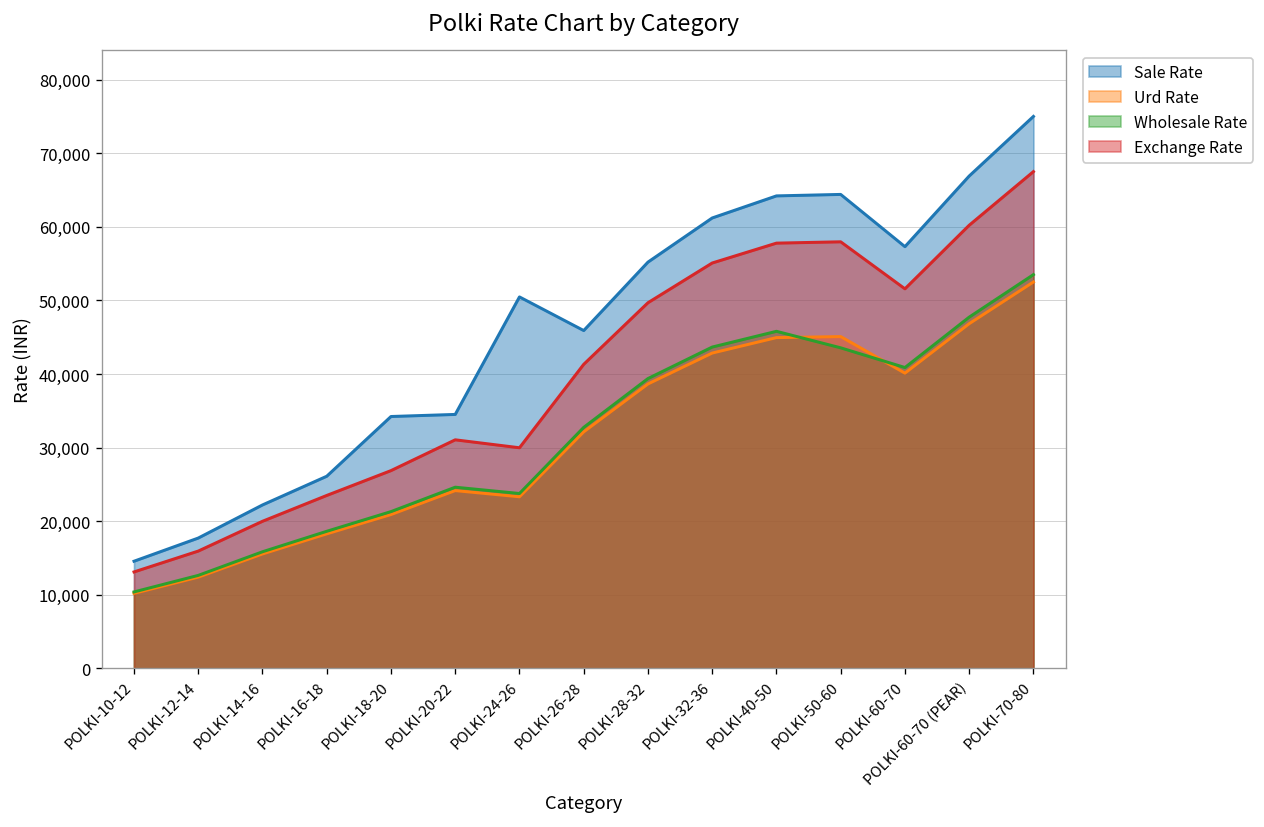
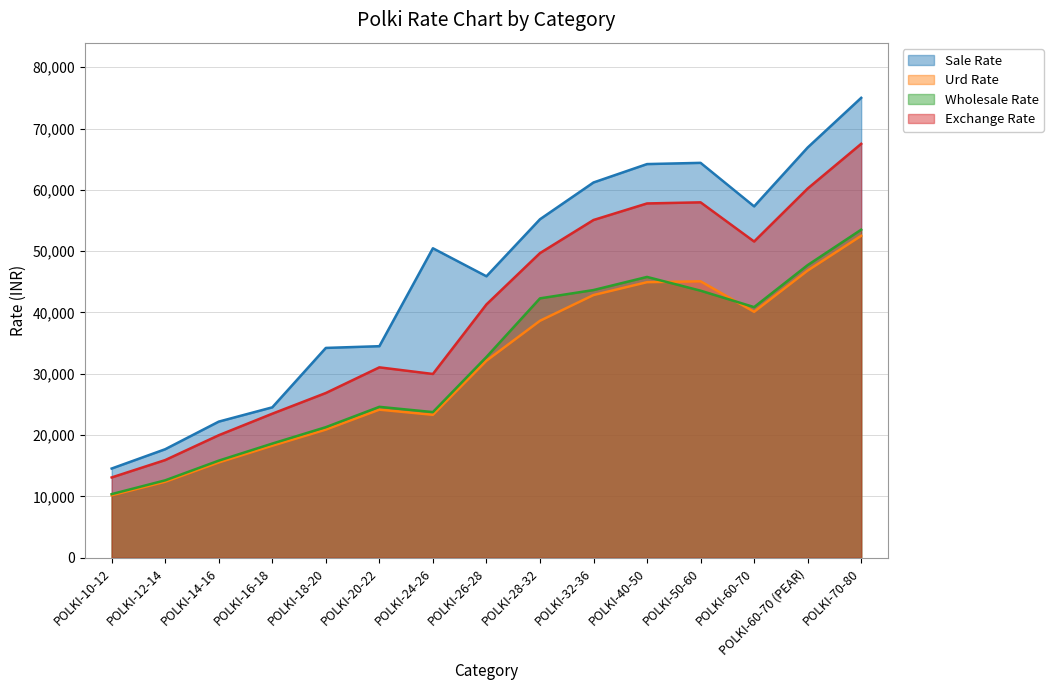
  {
    "Sale Rate": {
      "POLKI-10-12": "15,000",
      "POLKI-12-14": "18,000",
      "POLKI-14-16": "22,000",
-     "POLKI-16-18": "26,000",
+     "POLKI-16-18": "25,000",
      "POLKI-18-20": "34,000",
      "POLKI-20-22": "35,000",
      "POLKI-24-26": "50,000",
      "POLKI-26-28": "46,000",
      "POLKI-28-32": "55,000",
      "POLKI-32-36": "61,000",
      "POLKI-40-50": "64,000",
      "POLKI-50-60": "64,000",
      "POLKI-60-70": "57,000",
      "POLKI-60-70 (PEAR)": "67,000",
      "POLKI-70-80": "75,000"
    },
    "Urd Rate": {
      "POLKI-20-22": "24,000",
      "POLKI-24-26": "23,000",
      "POLKI-26-28": "32,000",
      "POLKI-28-32": "39,000",
      "POLKI-32-36": "43,000",
      "POLKI-40-50": "45,000",
      "POLKI-50-60": "45,000",
      "POLKI-60-70": "40,000",
      "POLKI-60-70 (PEAR)": "47,000",
      "POLKI-70-80": "53,000"
    },
    "Wholesale Rate": {
      "POLKI-20-22": "25,000",
      "POLKI-24-26": "24,000",
      "POLKI-26-28": "33,000",
-     "POLKI-28-32": "39,000",
+     "POLKI-28-32": "42,000",
      "POLKI-32-36": "44,000",
      "POLKI-40-50": "46,000",
      "POLKI-50-60": "44,000",
      "POLKI-60-70": "41,000",
      "POLKI-60-70 (PEAR)": "48,000",
      "POLKI-70-80": "54,000"
    },
    "Exchange Rate": {
      "POLKI-10-12": "13,000",
      "POLKI-12-14": "16,000",
      "POLKI-14-16": "20,000",
      "POLKI-16-18": "23,000",
      "POLKI-18-20": "27,000",
      "POLKI-20-22": "31,000",
      "POLKI-24-26": "30,000",
      "POLKI-26-28": "41,000",
      "POLKI-28-32": "50,000",
      "POLKI-32-36": "55,000",
      "POLKI-40-50": "58,000",
      "POLKI-50-60": "58,000",
      "POLKI-60-70": "52,000",
      "POLKI-60-70 (PEAR)": "60,000",
      "POLKI-70-80": "68,000"
    }
  }
